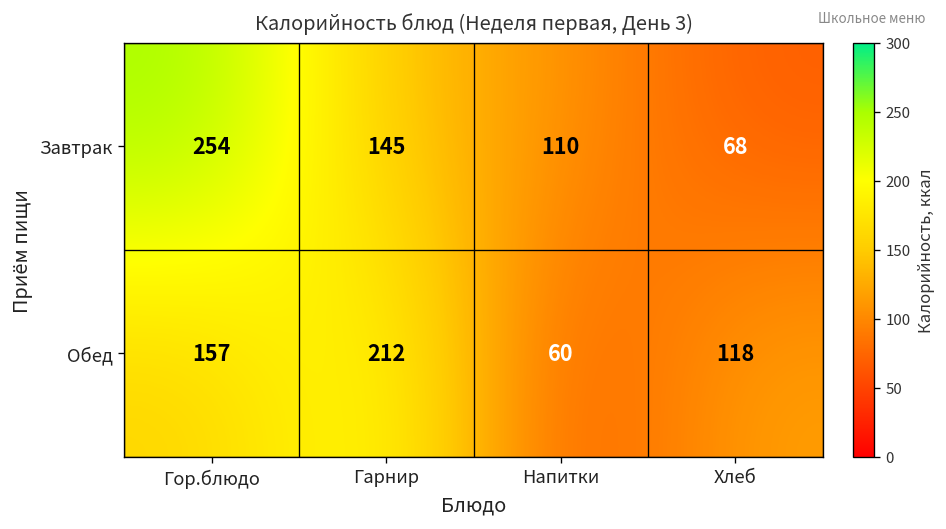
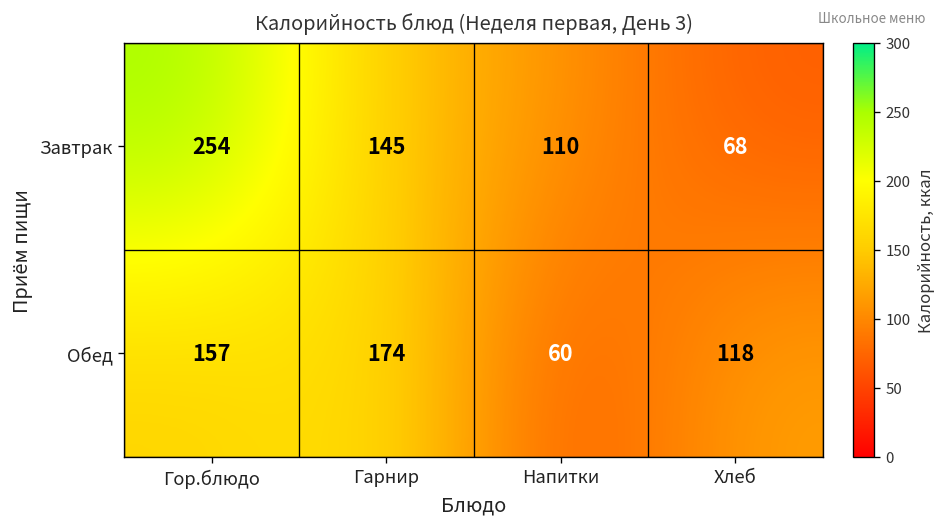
  {
    "Завтрак": {
      "Гор.блюдо": 254,
      "Гарнир": 145,
      "Напитки": 110,
      "Хлеб": 68
    },
    "Обед": {
      "Гор.блюдо": 157,
-     "Гарнир": 212,
+     "Гарнир": 174,
      "Напитки": 60,
      "Хлеб": 118
    }
  }
